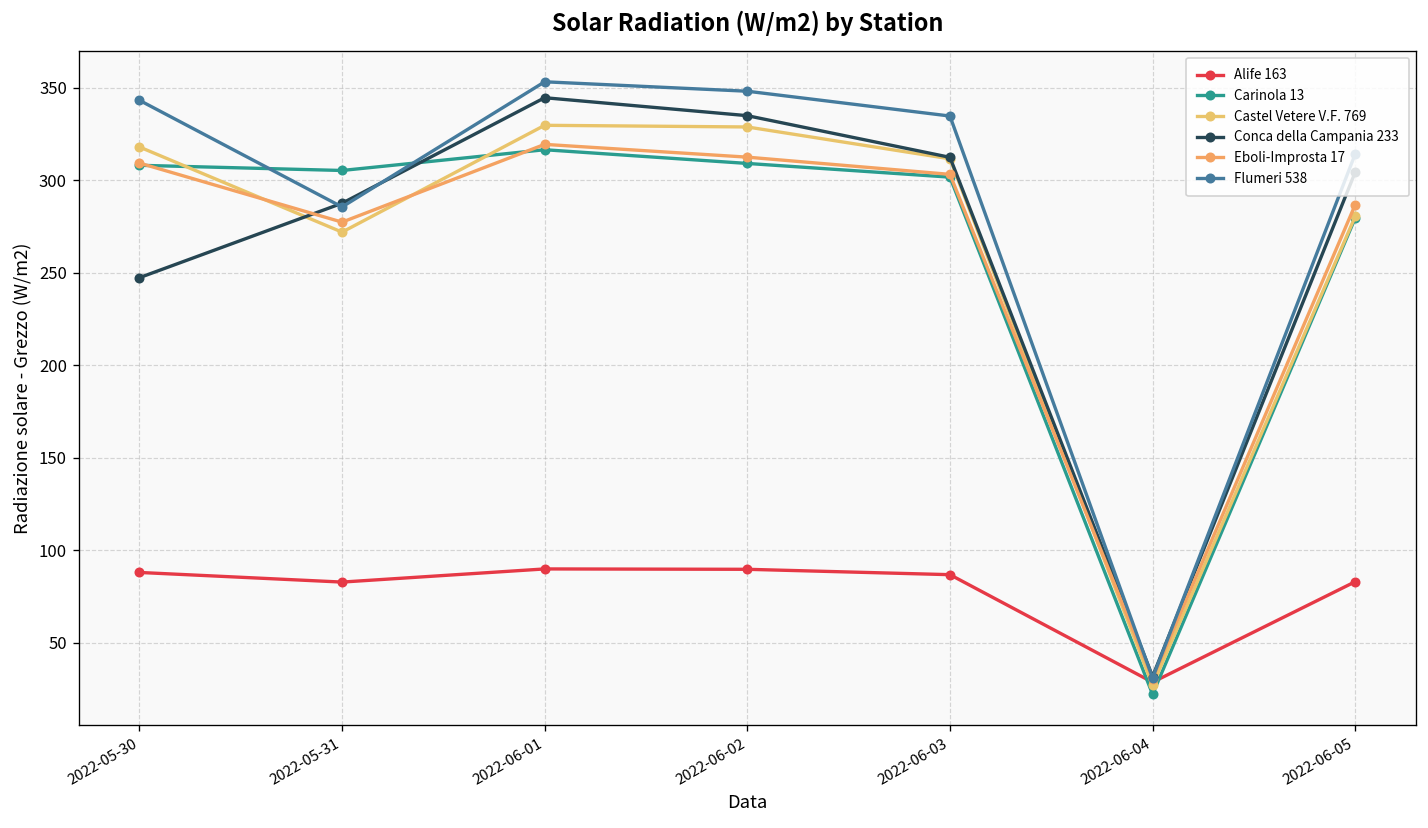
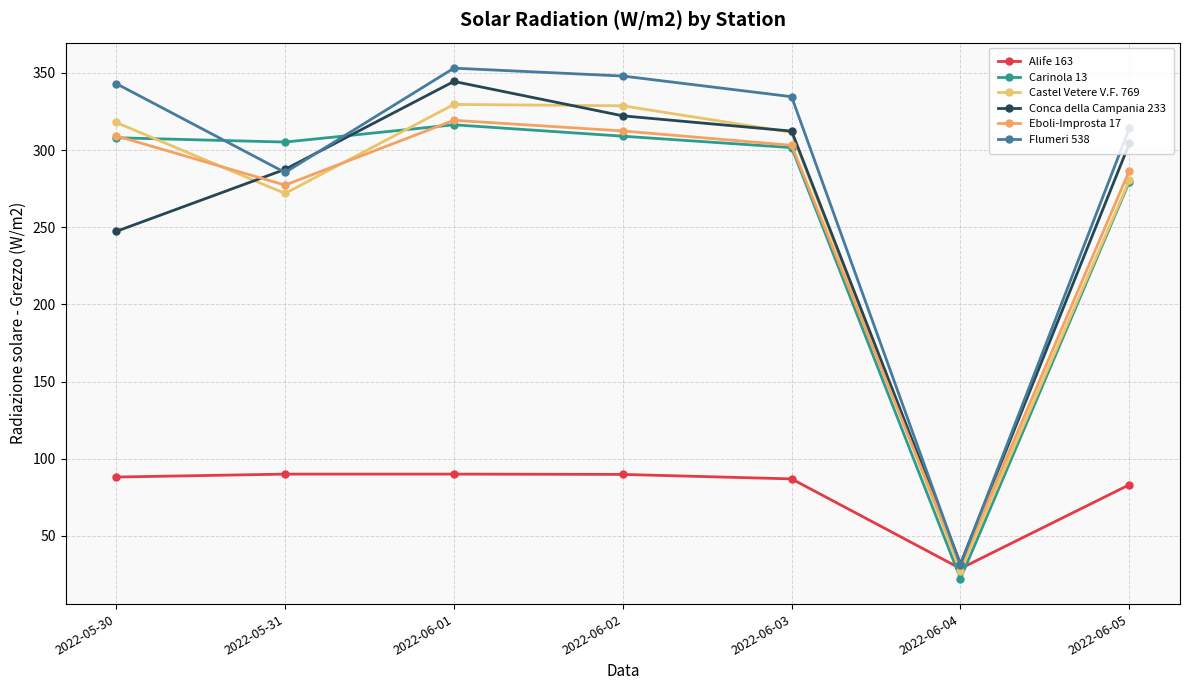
  {
    "Alife 163": {
      "2022-05-30": 88,
-     "2022-05-31": 83,
+     "2022-05-31": 90,
      "2022-06-01": 90,
      "2022-06-02": 90,
      "2022-06-03": 87,
      "2022-06-04": 29,
      "2022-06-05": 83
    },
    "Conca della Campania 233": {
      "2022-05-30": 247,
      "2022-05-31": 288,
      "2022-06-01": 345,
-     "2022-06-02": 335
+     "2022-06-02": 322
    }
  }
